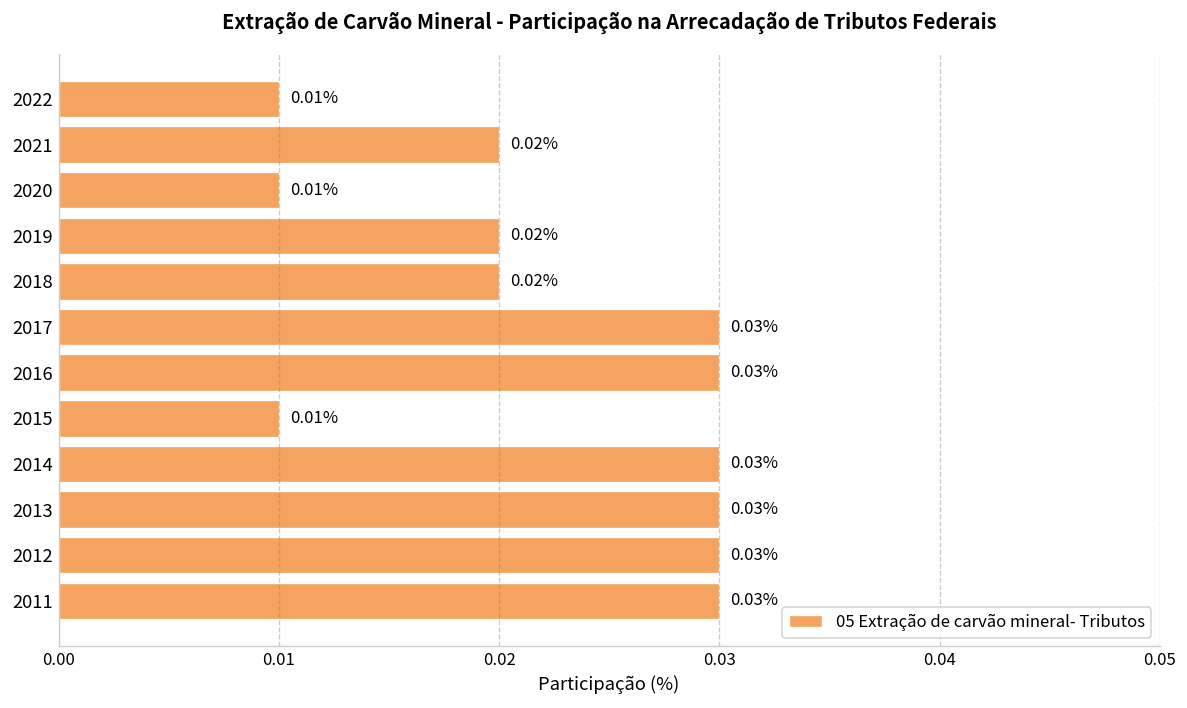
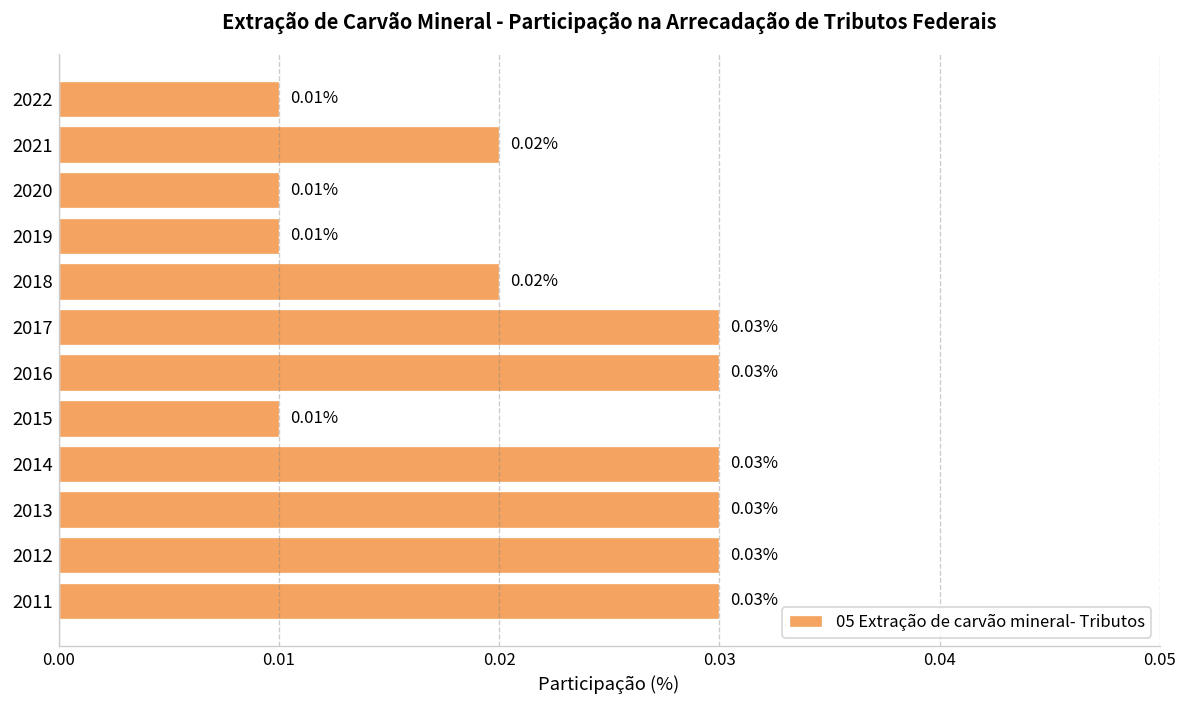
  {
    "2022": "0.01%",
    "2021": "0.02%",
    "2020": "0.01%",
-   "2019": "0.02%",
+   "2019": "0.01%",
    "2018": "0.02%",
    "2017": "0.03%",
    "2016": "0.03%",
    "2015": "0.01%",
    "2014": "0.03%",
    "2013": "0.03%",
    "2012": "0.03%",
    "2011": "0.03%"
  }
